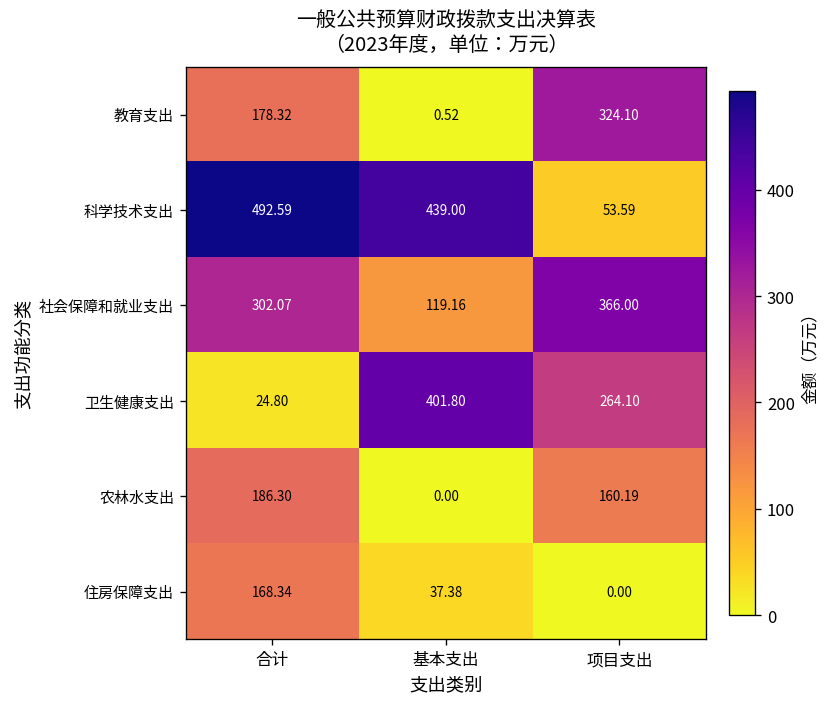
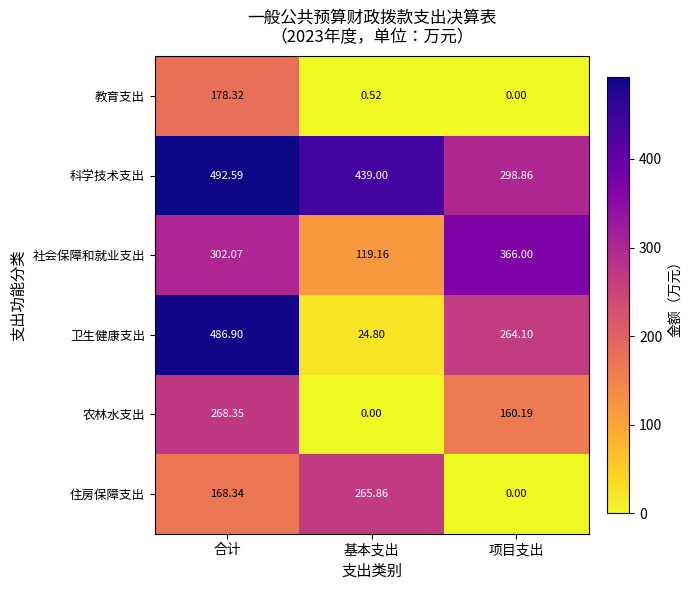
  {
    "教育支出": {
      "合计": 178.32,
      "基本支出": 0.52,
-     "项目支出": 324.10
+     "项目支出": 0.00
    },
    "科学技术支出": {
      "合计": 492.59,
      "基本支出": 439.00,
-     "项目支出": 53.59
+     "项目支出": 298.86
    },
    "社会保障和就业支出": {
      "合计": 302.07,
      "基本支出": 119.16,
      "项目支出": 366.00
    },
    "卫生健康支出": {
-     "合计": 24.80,
-     "基本支出": 401.80,
+     "合计": 486.90,
+     "基本支出": 24.80,
      "项目支出": 264.10
    },
    "农林水支出": {
-     "合计": 186.30,
+     "合计": 268.35,
      "基本支出": 0.00,
      "项目支出": 160.19
    },
    "住房保障支出": {
      "合计": 168.34,
-     "基本支出": 37.38,
+     "基本支出": 265.86,
      "项目支出": 0.00
    }
  }
